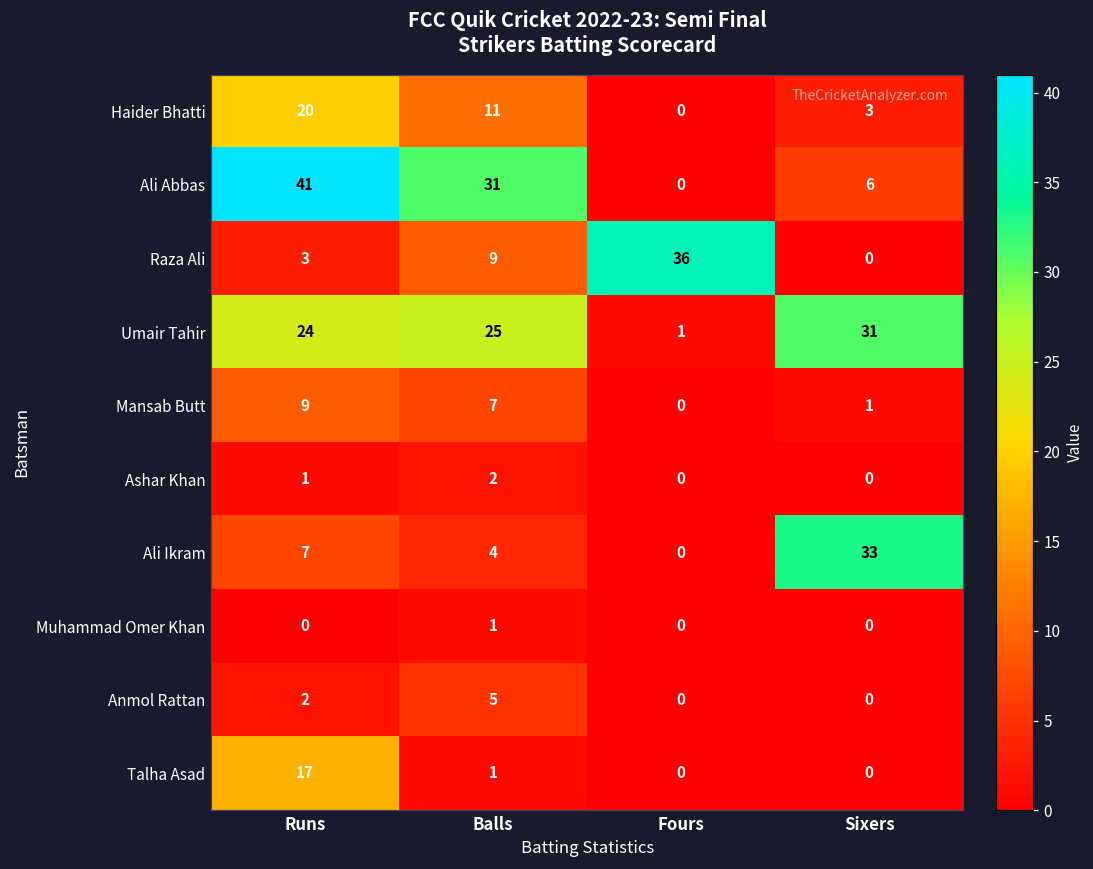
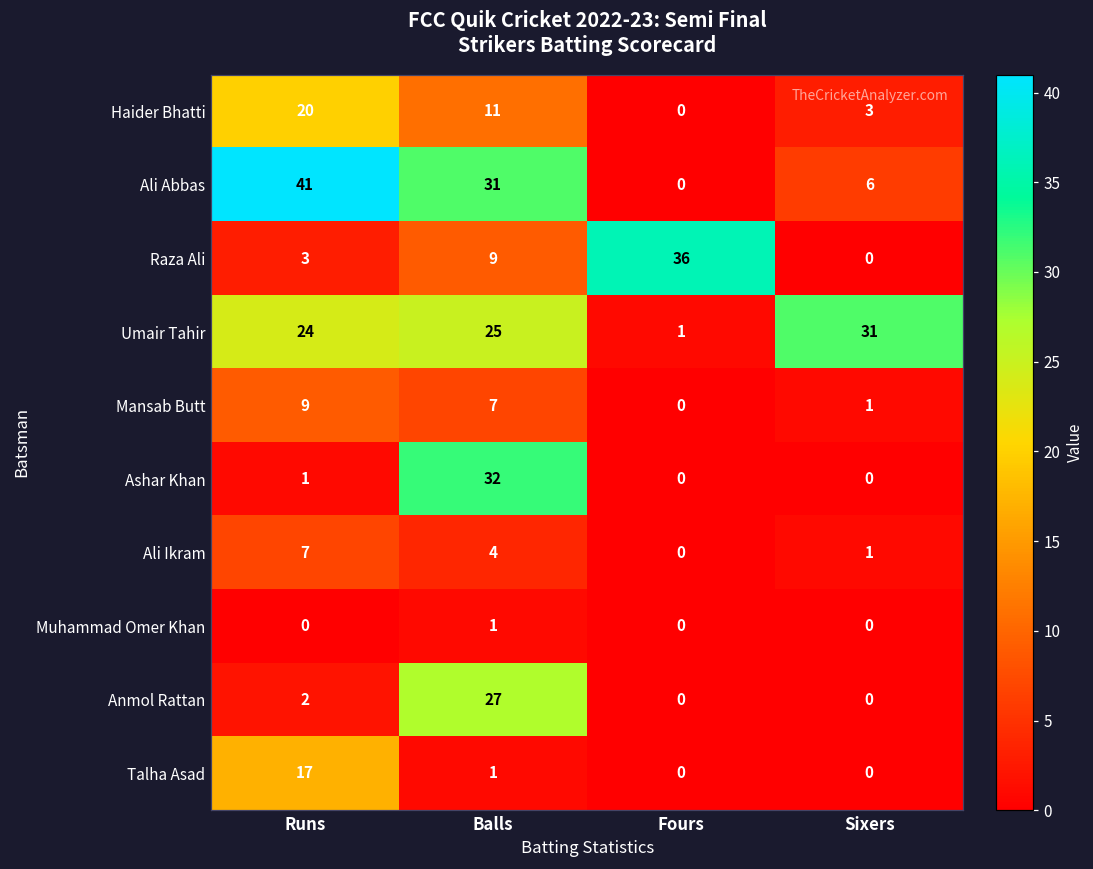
  {
    "Haider Bhatti": {
      "Runs": 20,
      "Balls": 11,
      "Fours": 0
    },
    "Ali Abbas": {
      "Runs": 41,
      "Balls": 31,
      "Fours": 0,
      "Sixers": 6
    },
    "Raza Ali": {
      "Runs": 3,
      "Balls": 9,
      "Fours": 36,
      "Sixers": 0
    },
    "Umair Tahir": {
      "Runs": 24,
      "Balls": 25,
      "Fours": 1,
      "Sixers": 31
    },
    "Mansab Butt": {
      "Runs": 9,
      "Balls": 7,
      "Fours": 0,
      "Sixers": 1
    },
    "Ashar Khan": {
      "Runs": 1,
-     "Balls": 2,
+     "Balls": 32,
      "Fours": 0,
      "Sixers": 0
    },
    "Ali Ikram": {
      "Runs": 7,
      "Balls": 4,
      "Fours": 0,
-     "Sixers": 33
+     "Sixers": 1
    },
    "Muhammad Omer Khan": {
      "Runs": 0,
      "Balls": 1,
      "Fours": 0,
      "Sixers": 0
    },
    "Anmol Rattan": {
      "Runs": 2,
-     "Balls": 5,
+     "Balls": 27,
      "Fours": 0,
      "Sixers": 0
    },
    "Talha Asad": {
      "Runs": 17,
      "Balls": 1,
      "Fours": 0,
      "Sixers": 0
    }
  }
